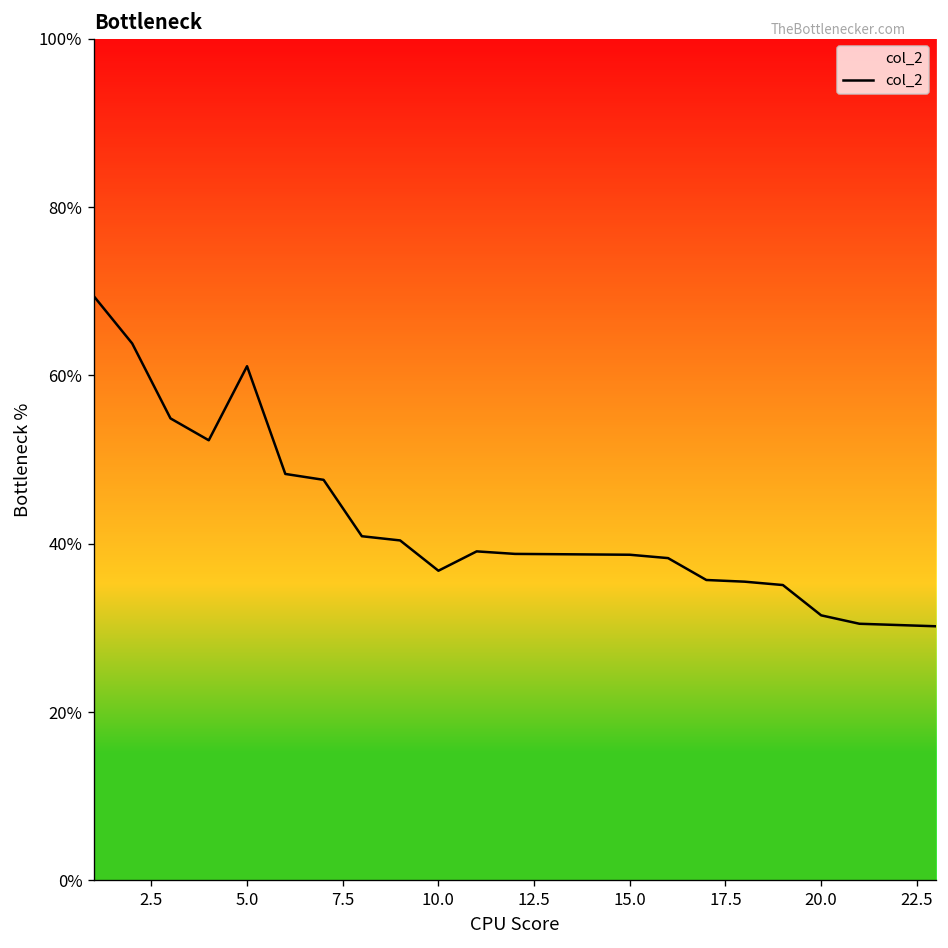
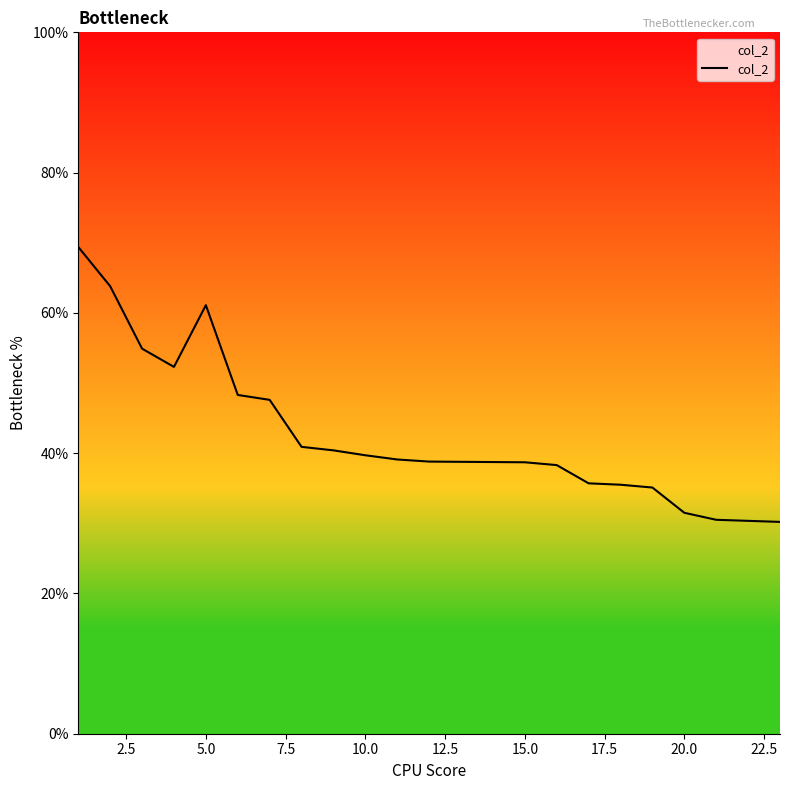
  {
    "5.0": "61%",
-   "10.0": "37%",
+   "10.0": "40%",
    "15.0": "39%",
    "20.0": "32%"
  }
